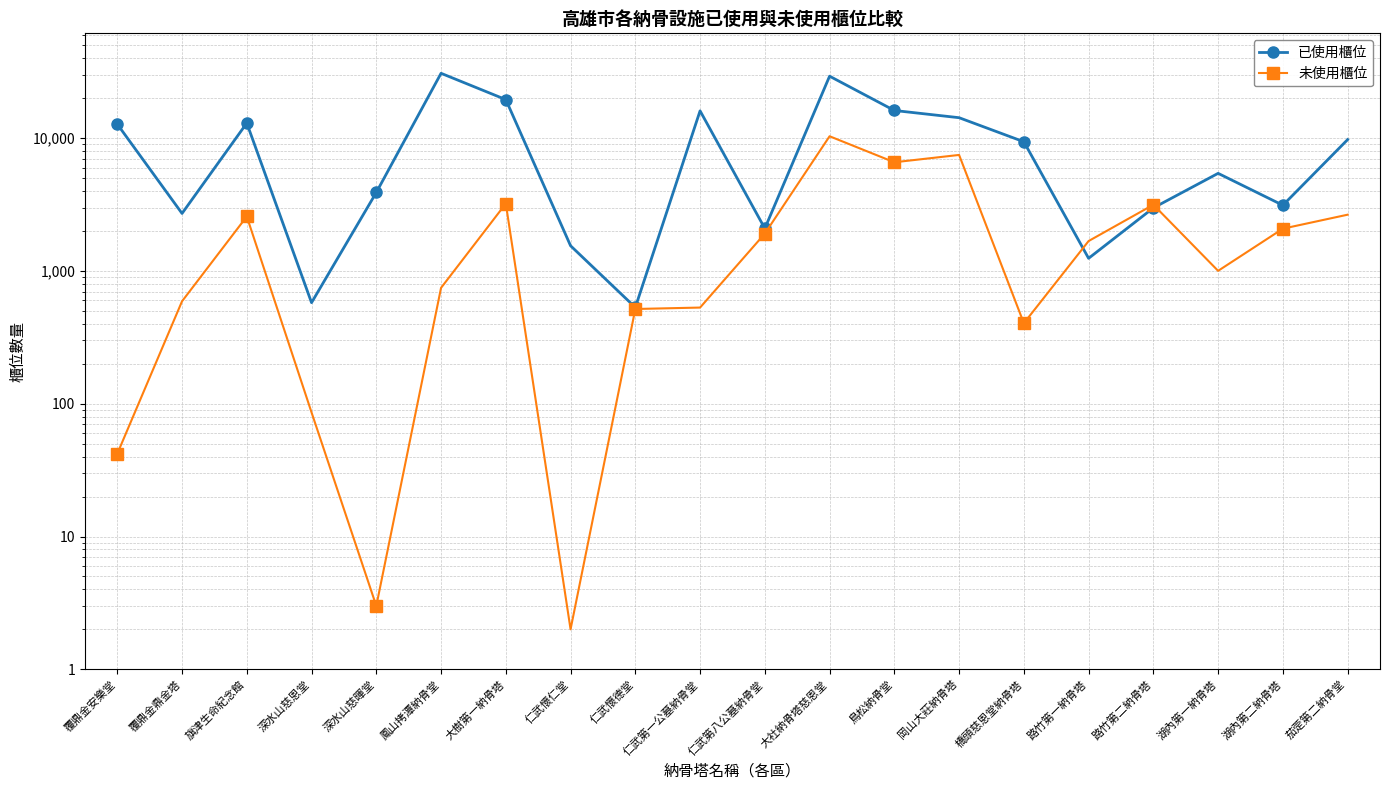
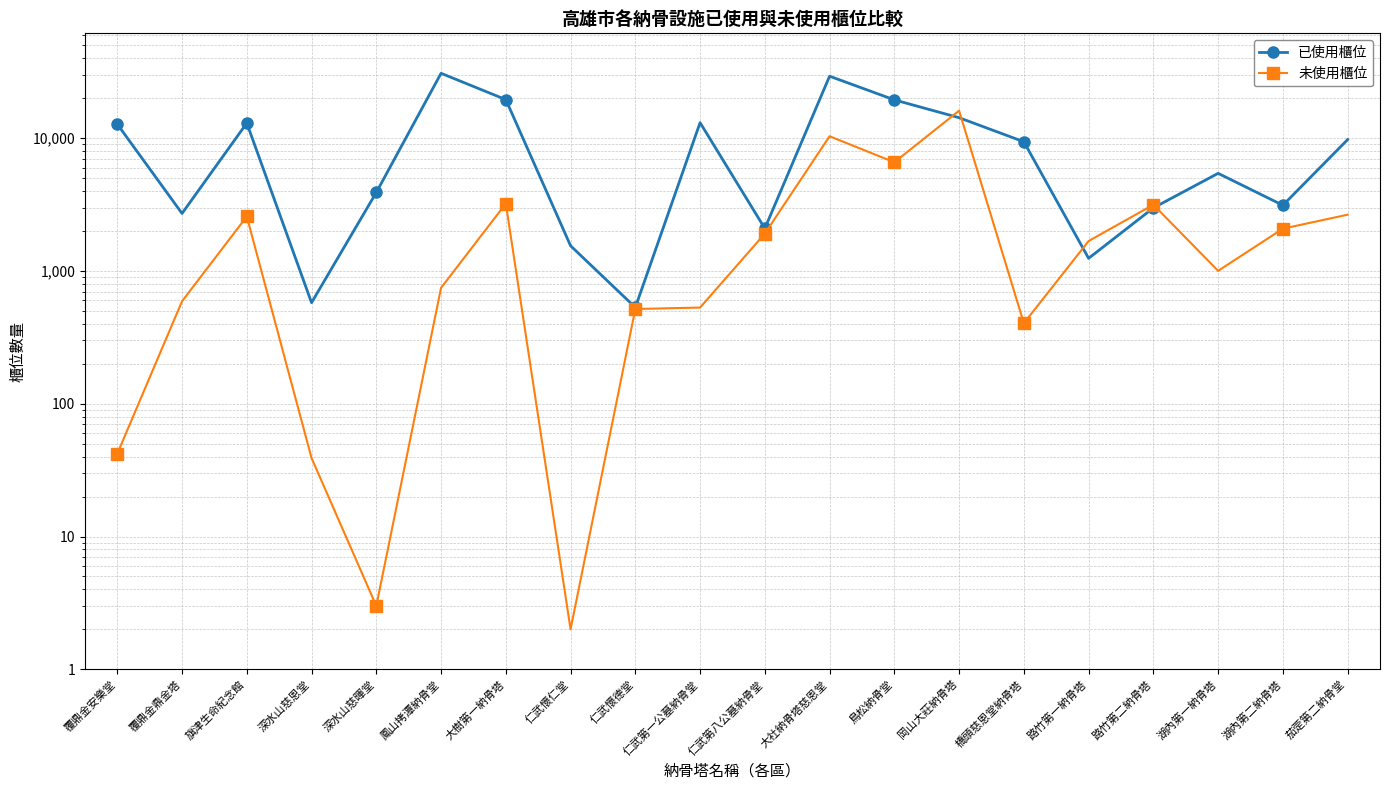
  {
    "已使用櫃位": {
      "覆鼎金安樂堂": "13,000",
      "覆鼎金鼎金塔": "2,700",
      "旗津生命紀念館": "13,000",
      "深水山慈恩堂": "600",
      "深水山慈暉堂": "3,900",
      "鳳山拷潭納骨堂": "31,000",
      "大樹第一納骨塔": "20,000",
      "仁武懷仁堂": "1,500",
-     "仁武第一公墓納骨堂": "16,000",
+     "仁武第一公墓納骨堂": "13,000",
      "仁武第八公墓納骨堂": "2,100",
      "大社納骨塔慈恩堂": "29,000",
-     "鳥松納骨堂": "16,000",
+     "鳥松納骨堂": "19,000",
      "岡山大莊納骨塔": "14,000",
      "橋頭慈恩堂納骨塔": "9,000",
      "路竹第一納骨塔": "1,200",
      "路竹第二納骨塔": "3,000",
      "湖內第一納骨塔": "5,400",
      "湖內第二納骨塔": "3,100",
      "茄萣第二納骨堂": "10,000"
    },
    "未使用櫃位": {
      "覆鼎金安樂堂": "42",
      "覆鼎金鼎金塔": "600",
      "旗津生命紀念館": "2,600",
-     "深水山慈恩堂": "90",
+     "深水山慈恩堂": "39",
      "深水山慈暉堂": "3",
      "鳳山拷潭納骨堂": "700",
      "大樹第一納骨塔": "3,200",
      "仁武懷仁堂": "2",
      "仁武第一公墓納骨堂": "530",
      "仁武第八公墓納骨堂": "1,900",
      "大社納骨塔慈恩堂": "10,000",
      "鳥松納骨堂": "7,000",
-     "岡山大莊納骨塔": "7,000",
+     "岡山大莊納骨塔": "16,000",
      "橋頭慈恩堂納骨塔": "400",
      "路竹第一納骨塔": "1,700",
      "路竹第二納骨塔": "3,200",
      "湖內第一納骨塔": "1,000",
      "湖內第二納骨塔": "2,100",
      "茄萣第二納骨堂": "2,700"
    }
  }
